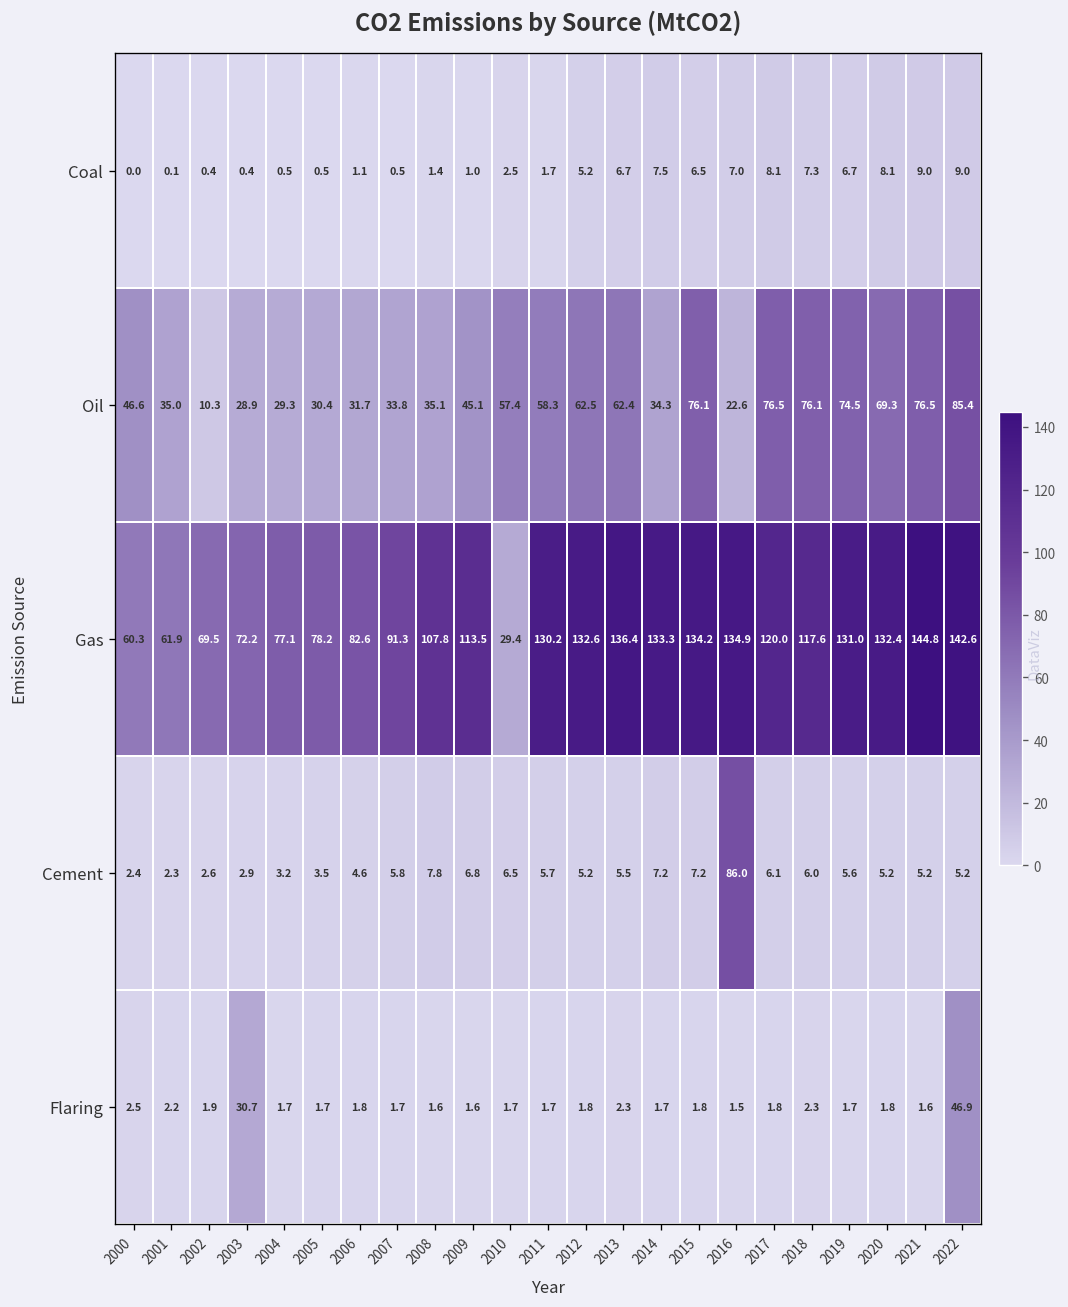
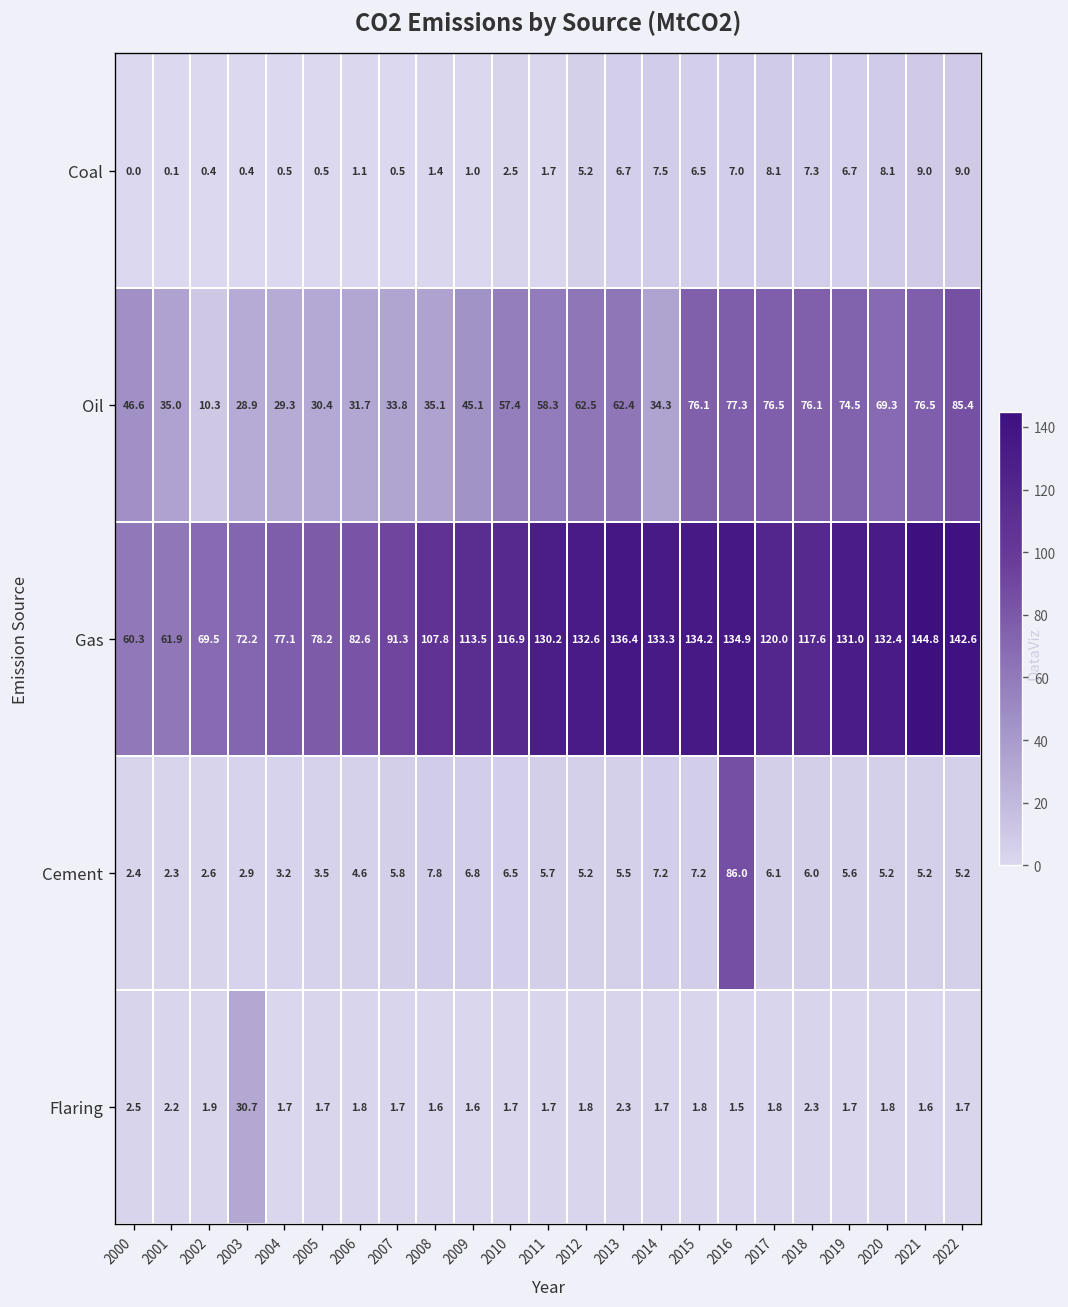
  {
    "Coal": {
      "2000": 0.0,
      "2001": 0.1,
      "2002": 0.4,
      "2003": 0.4,
      "2004": 0.5,
      "2005": 0.5,
      "2006": 1.1,
      "2007": 0.5,
      "2008": 1.4,
      "2009": 1.0,
      "2010": 2.5,
      "2011": 1.7,
      "2012": 5.2,
      "2013": 6.7,
      "2014": 7.5,
      "2015": 6.5,
      "2016": 7.0,
      "2017": 8.1,
      "2018": 7.3,
      "2019": 6.7,
      "2020": 8.1,
      "2021": 9.0,
      "2022": 9.0
    },
    "Oil": {
      "2000": 46.6,
      "2001": 35.0,
      "2002": 10.3,
      "2003": 28.9,
      "2004": 29.3,
      "2005": 30.4,
      "2006": 31.7,
      "2007": 33.8,
      "2008": 35.1,
      "2009": 45.1,
      "2010": 57.4,
      "2011": 58.3,
      "2012": 62.5,
      "2013": 62.4,
      "2014": 34.3,
      "2015": 76.1,
-     "2016": 22.6,
+     "2016": 77.3,
      "2017": 76.5,
      "2018": 76.1,
      "2019": 74.5,
      "2020": 69.3,
      "2021": 76.5,
      "2022": 85.4
    },
    "Gas": {
      "2000": 60.3,
      "2001": 61.9,
      "2002": 69.5,
      "2003": 72.2,
      "2004": 77.1,
      "2005": 78.2,
      "2006": 82.6,
      "2007": 91.3,
      "2008": 107.8,
      "2009": 113.5,
-     "2010": 29.4,
+     "2010": 116.9,
      "2011": 130.2,
      "2012": 132.6,
      "2013": 136.4,
      "2014": 133.3,
      "2015": 134.2,
      "2016": 134.9,
      "2017": 120.0,
      "2018": 117.6,
      "2019": 131.0,
      "2020": 132.4,
      "2021": 144.8,
      "2022": 142.6
    },
    "Cement": {
      "2000": 2.4,
      "2001": 2.3,
      "2002": 2.6,
      "2003": 2.9,
      "2004": 3.2,
      "2005": 3.5,
      "2006": 4.6,
      "2007": 5.8,
      "2008": 7.8,
      "2009": 6.8,
      "2010": 6.5,
      "2011": 5.7,
      "2012": 5.2,
      "2013": 5.5,
      "2014": 7.2,
      "2015": 7.2,
      "2016": 86.0,
      "2017": 6.1,
      "2018": 6.0,
      "2019": 5.6,
      "2020": 5.2,
      "2021": 5.2,
      "2022": 5.2
    },
    "Flaring": {
      "2000": 2.5,
      "2001": 2.2,
      "2002": 1.9,
      "2003": 30.7,
      "2004": 1.7,
      "2005": 1.7,
      "2006": 1.8,
      "2007": 1.7,
      "2008": 1.6,
      "2009": 1.6,
      "2010": 1.7,
      "2011": 1.7,
      "2012": 1.8,
      "2013": 2.3,
      "2014": 1.7,
      "2015": 1.8,
      "2016": 1.5,
      "2017": 1.8,
      "2018": 2.3,
      "2019": 1.7,
      "2020": 1.8,
      "2021": 1.6,
-     "2022": 46.9
+     "2022": 1.7
    }
  }
